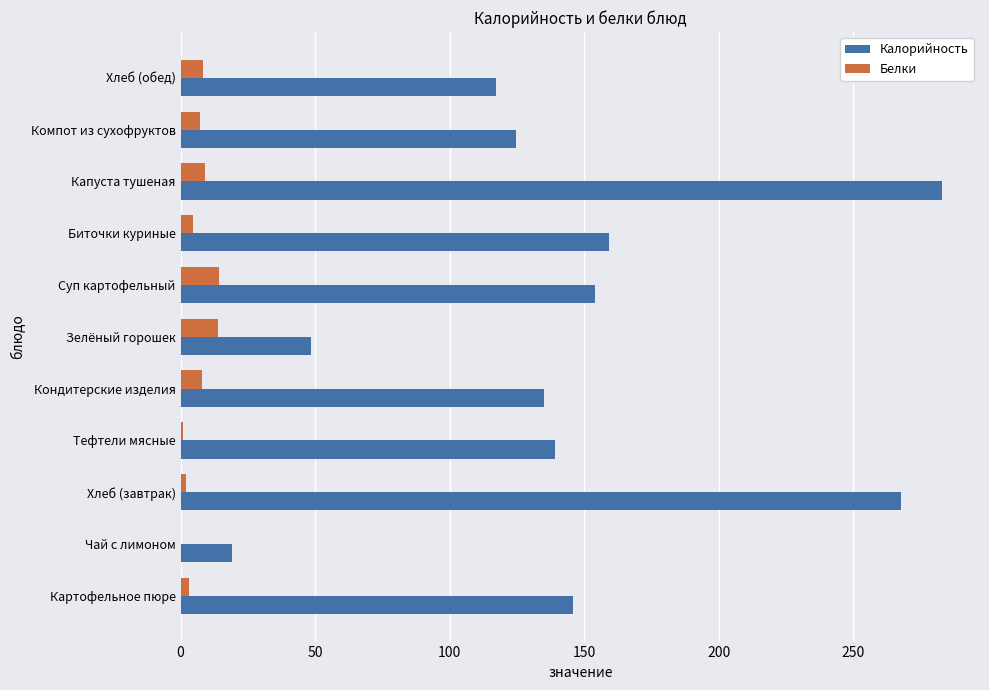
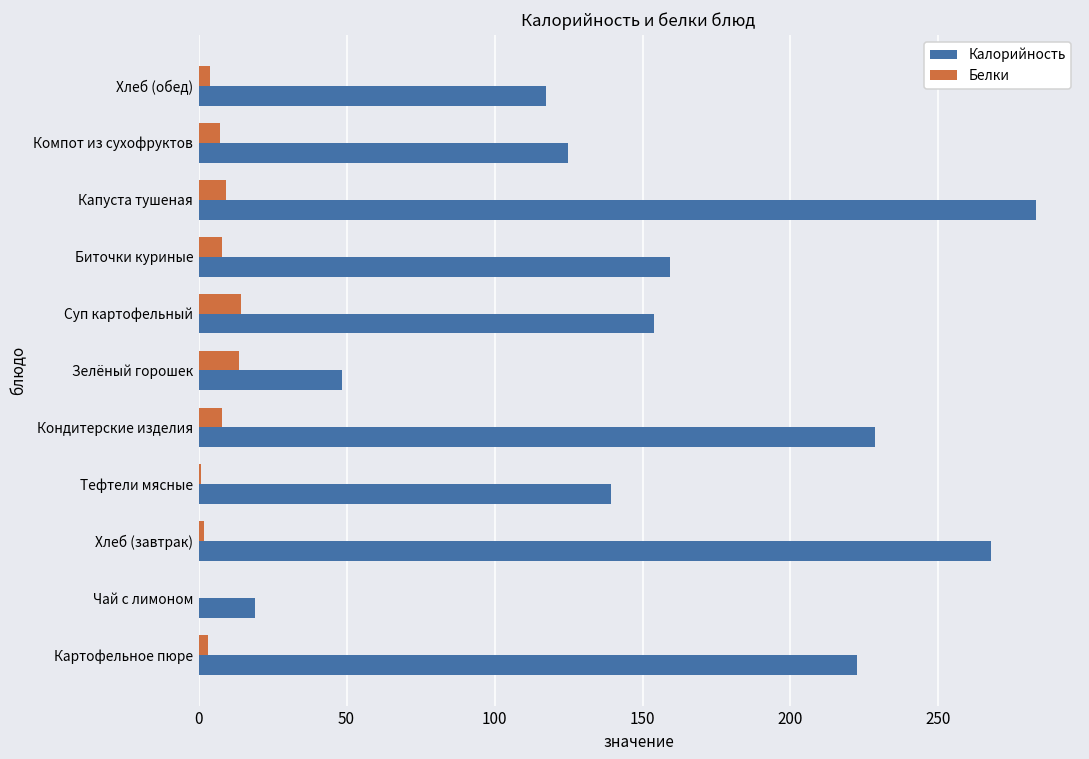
  {
    "Калорийность": {
      "Хлеб (обед)": 117,
      "Компот из сухофруктов": 125,
      "Капуста тушеная": 283,
      "Биточки куриные": 159,
      "Суп картофельный": 154,
      "Зелёный горошек": 48,
-     "Кондитерские изделия": 135,
+     "Кондитерские изделия": 229,
      "Тефтели мясные": 139,
      "Хлеб (завтрак)": 268,
      "Чай с лимоном": 19,
-     "Картофельное пюре": 146
+     "Картофельное пюре": 223
    },
    "Белки": {
-     "Хлеб (обед)": 8,
+     "Хлеб (обед)": 4,
      "Компот из сухофруктов": 7,
      "Капуста тушеная": 9,
-     "Биточки куриные": 5,
+     "Биточки куриные": 8,
      "Суп картофельный": 14,
      "Зелёный горошек": 14,
      "Кондитерские изделия": 8,
      "Хлеб (завтрак)": 2,
      "Картофельное пюре": 3
    }
  }
